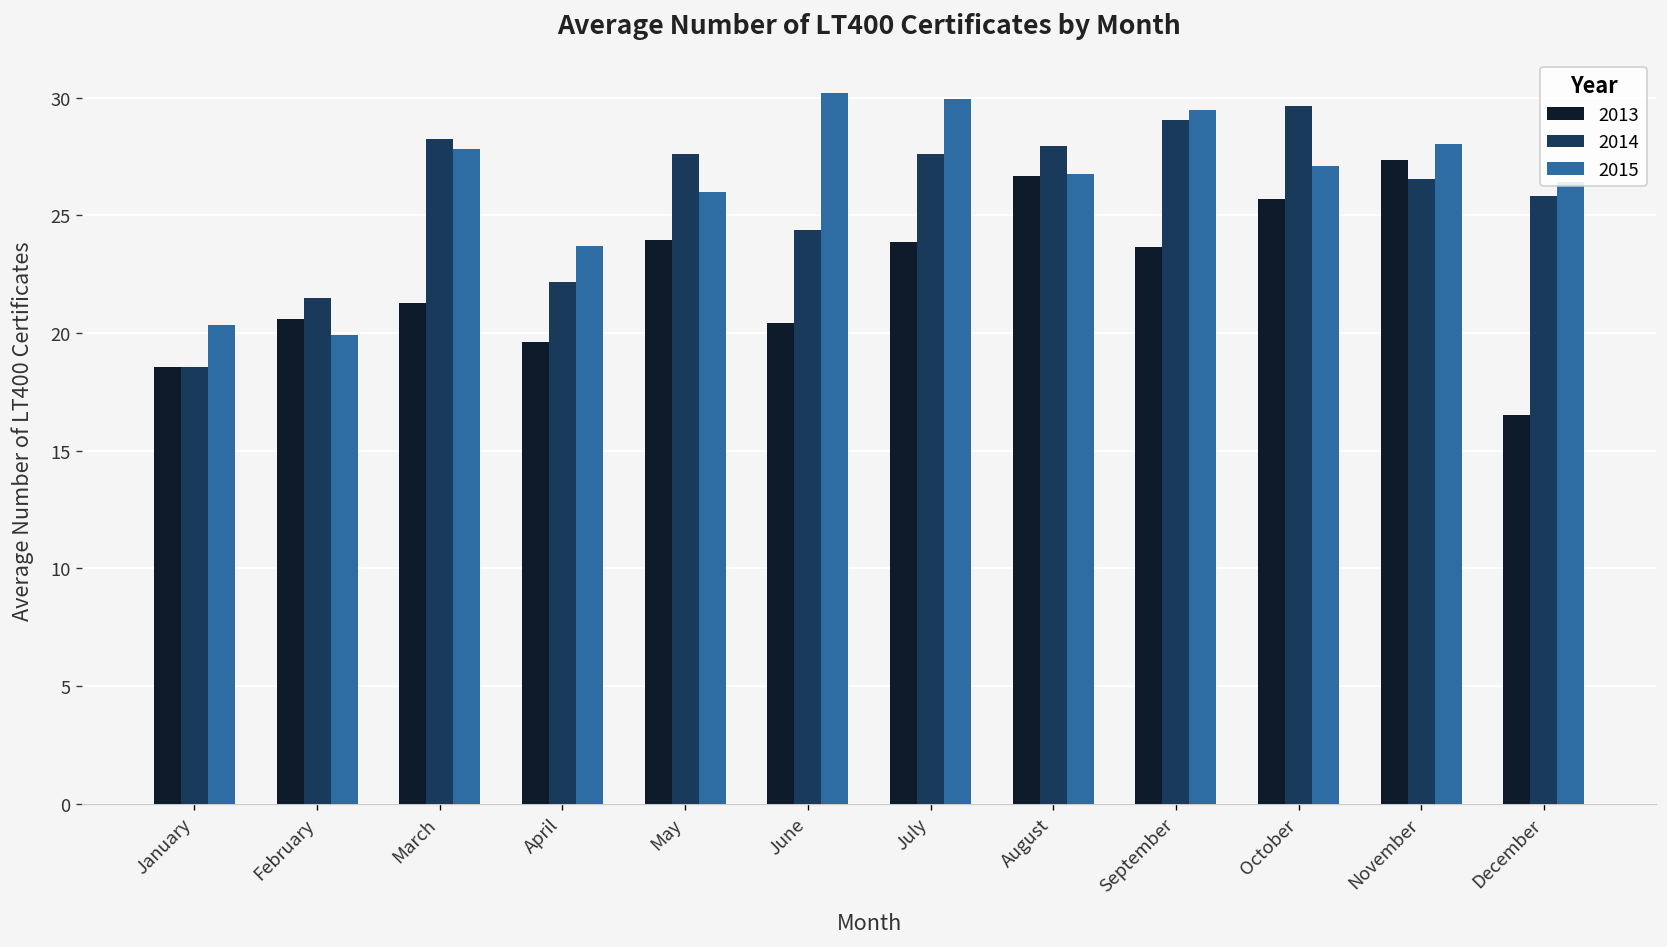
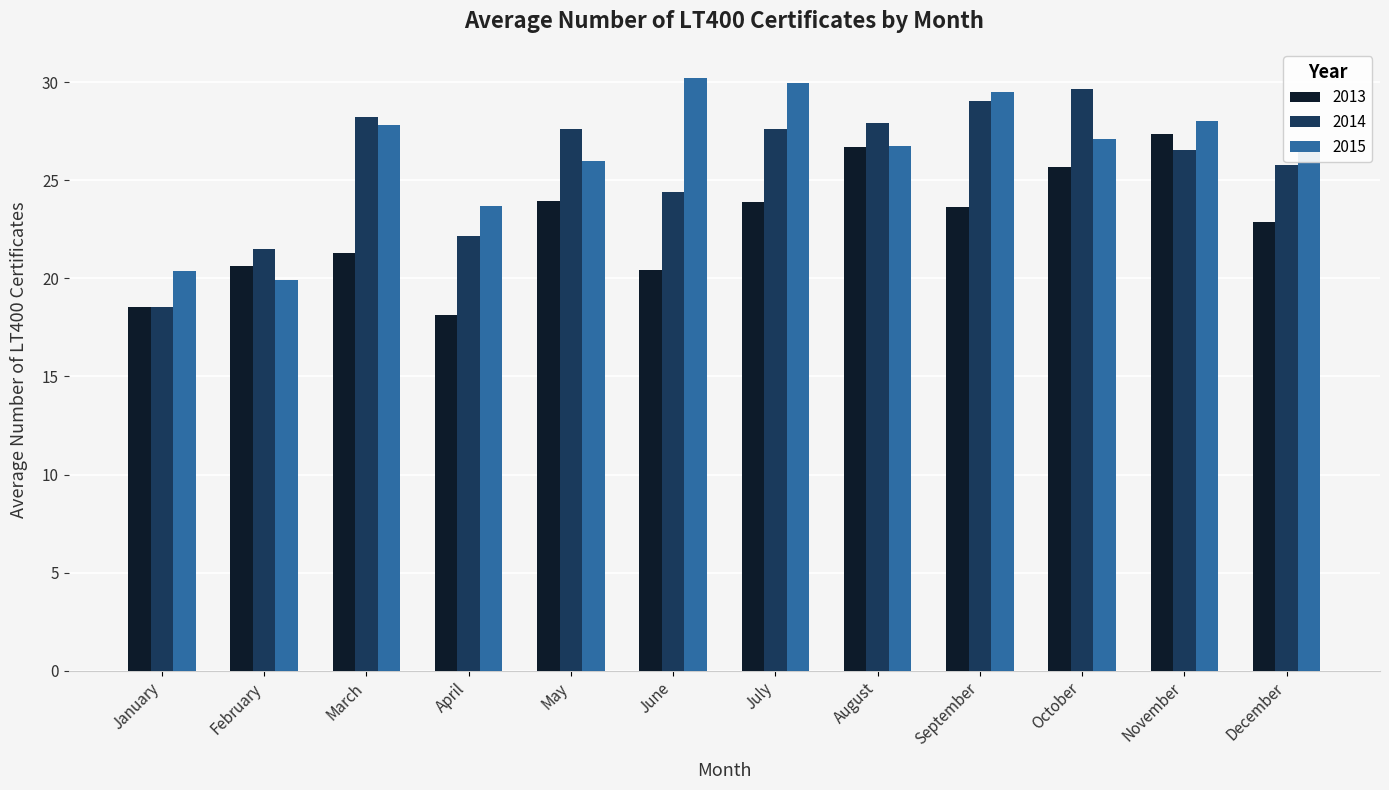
  {
    "2013": {
      "January": 18.5,
      "February": 20.6,
      "March": 21.3,
-     "April": 19.6,
+     "April": 18.1,
      "May": 24.0,
      "June": 20.4,
      "July": 23.9,
      "August": 26.7,
      "September": 23.6,
      "October": 25.7,
      "November": 27.3,
-     "December": 16.5
+     "December": 22.9
    },
    "2014": {
      "January": 18.6,
      "February": 21.5,
      "March": 28.2,
      "April": 22.2,
      "May": 27.6,
      "June": 24.4,
      "July": 27.6,
      "August": 27.9,
      "September": 29.0,
      "October": 29.6,
      "November": 26.5,
      "December": 25.8
    },
    "2015": {
      "January": 20.3,
      "February": 19.9,
      "March": 27.8,
      "April": 23.7,
      "May": 26.0,
      "June": 30.2,
      "July": 29.9,
      "August": 26.7,
      "September": 29.5,
      "October": 27.1,
      "November": 28.0
    }
  }
